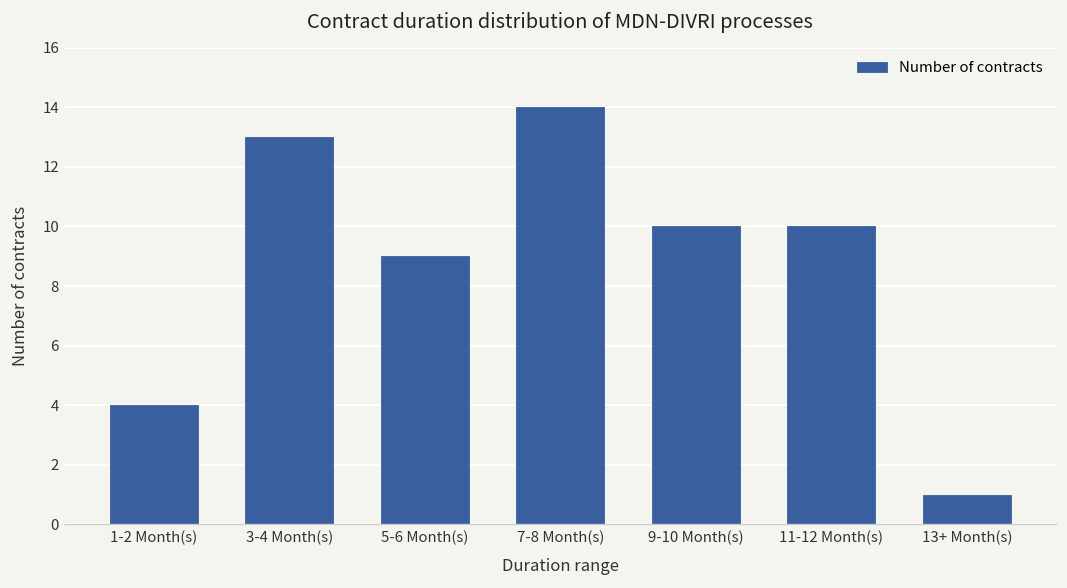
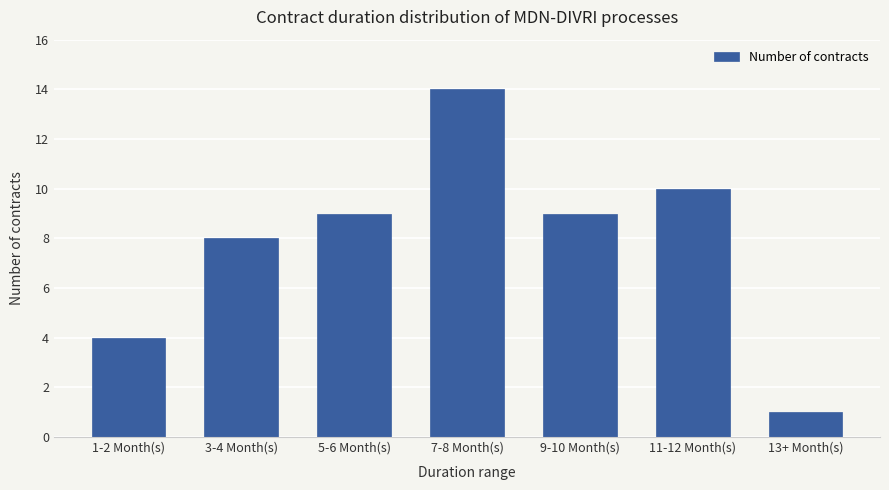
  {
    "1-2 Month(s)": 4,
-   "3-4 Month(s)": 13,
+   "3-4 Month(s)": 8,
    "5-6 Month(s)": 9,
    "7-8 Month(s)": 14,
-   "9-10 Month(s)": 10,
+   "9-10 Month(s)": 9,
    "11-12 Month(s)": 10,
    "13+ Month(s)": 1
  }
